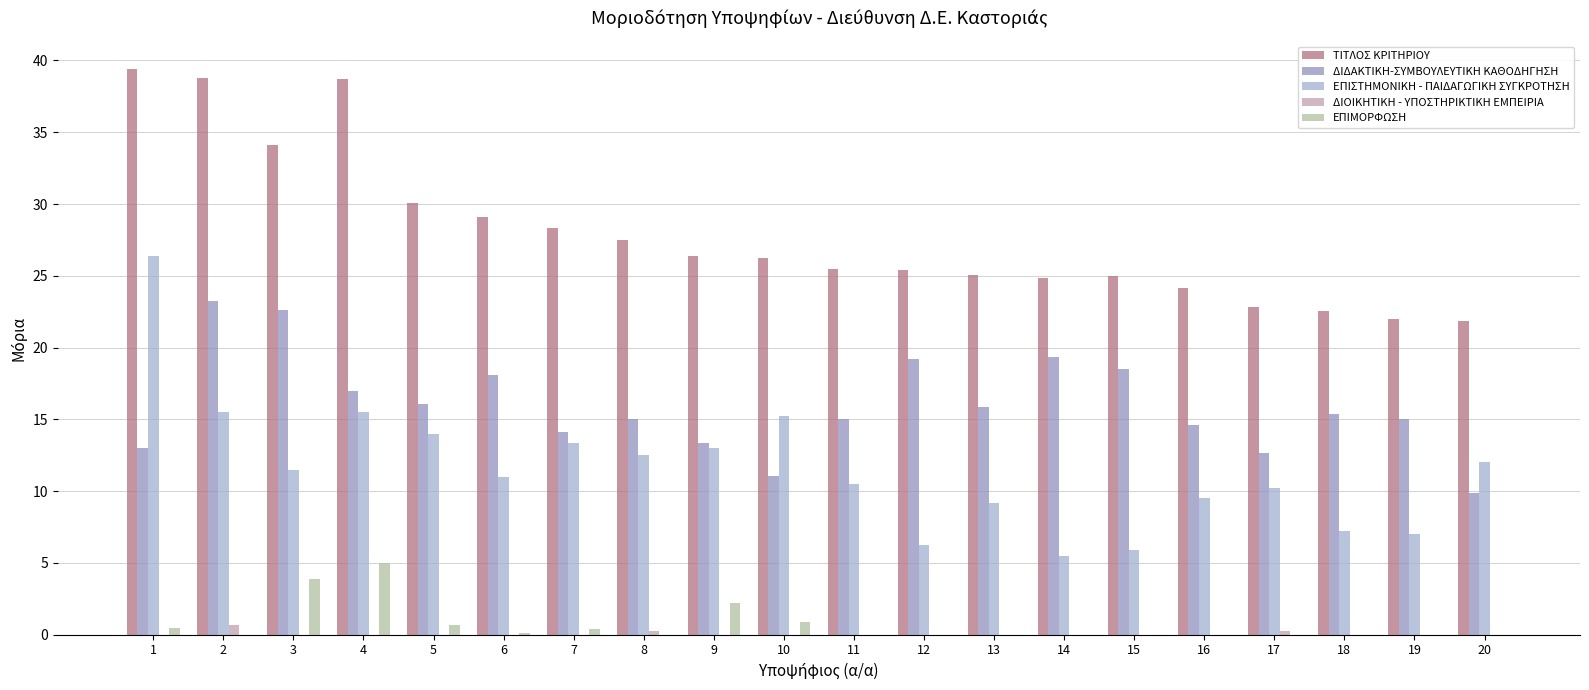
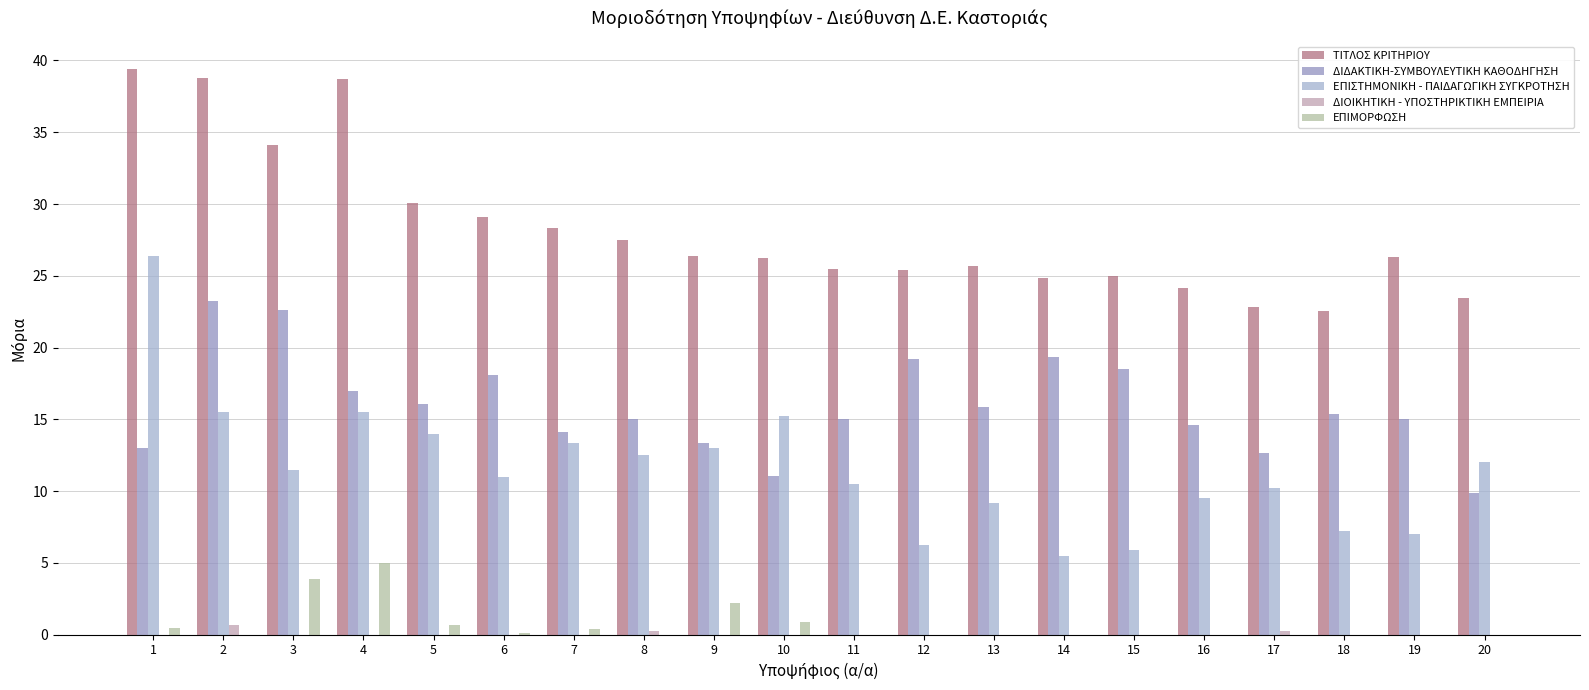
  {
    "ΤΙΤΛΟΣ ΚΡΙΤΗΡΙΟΥ": {
      "1": 39.4,
      "2": 38.8,
      "3": 34.1,
      "4": 38.7,
      "5": 30.1,
      "6": 29.1,
      "7": 28.3,
      "8": 27.5,
      "9": 26.4,
      "10": 26.3,
      "11": 25.5,
      "12": 25.4,
-     "13": 25.1,
+     "13": 25.7,
      "14": 24.9,
      "15": 25.0,
      "16": 24.1,
      "17": 22.8,
      "18": 22.6,
-     "19": 22.0,
-     "20": 21.9
+     "19": 26.3,
+     "20": 23.5
    }
  }
